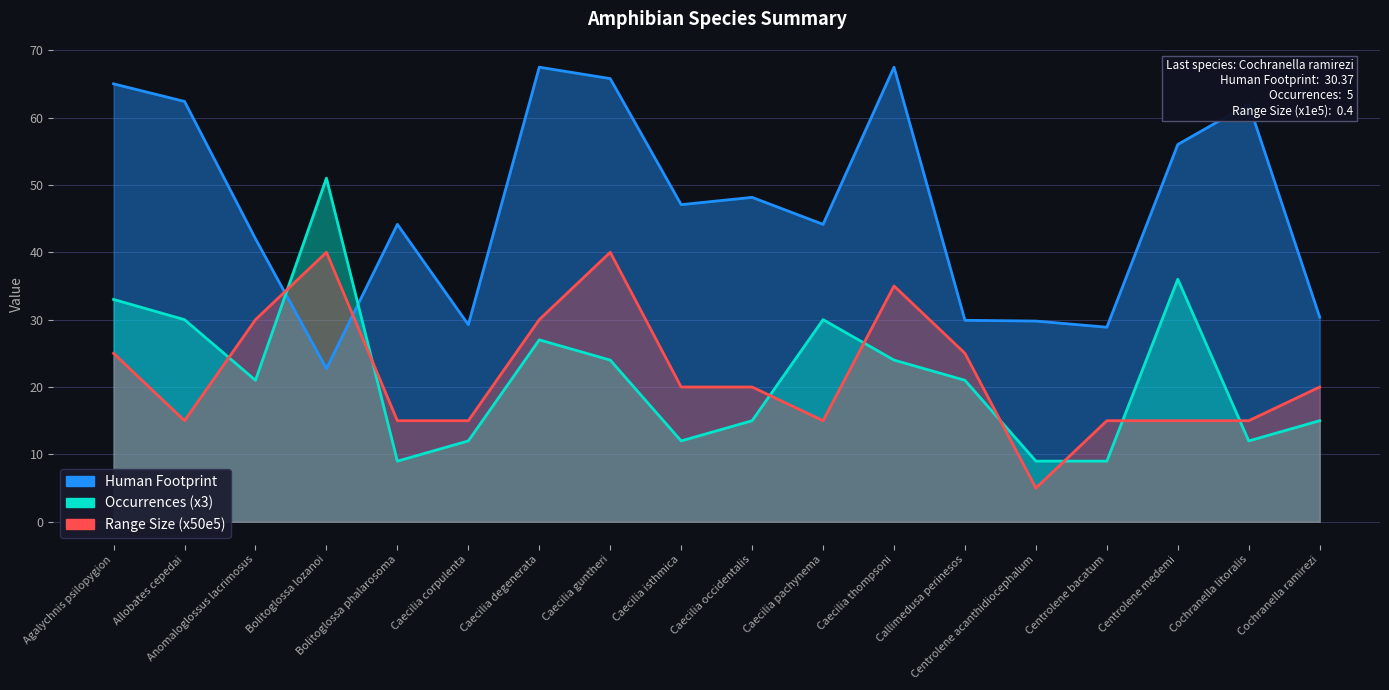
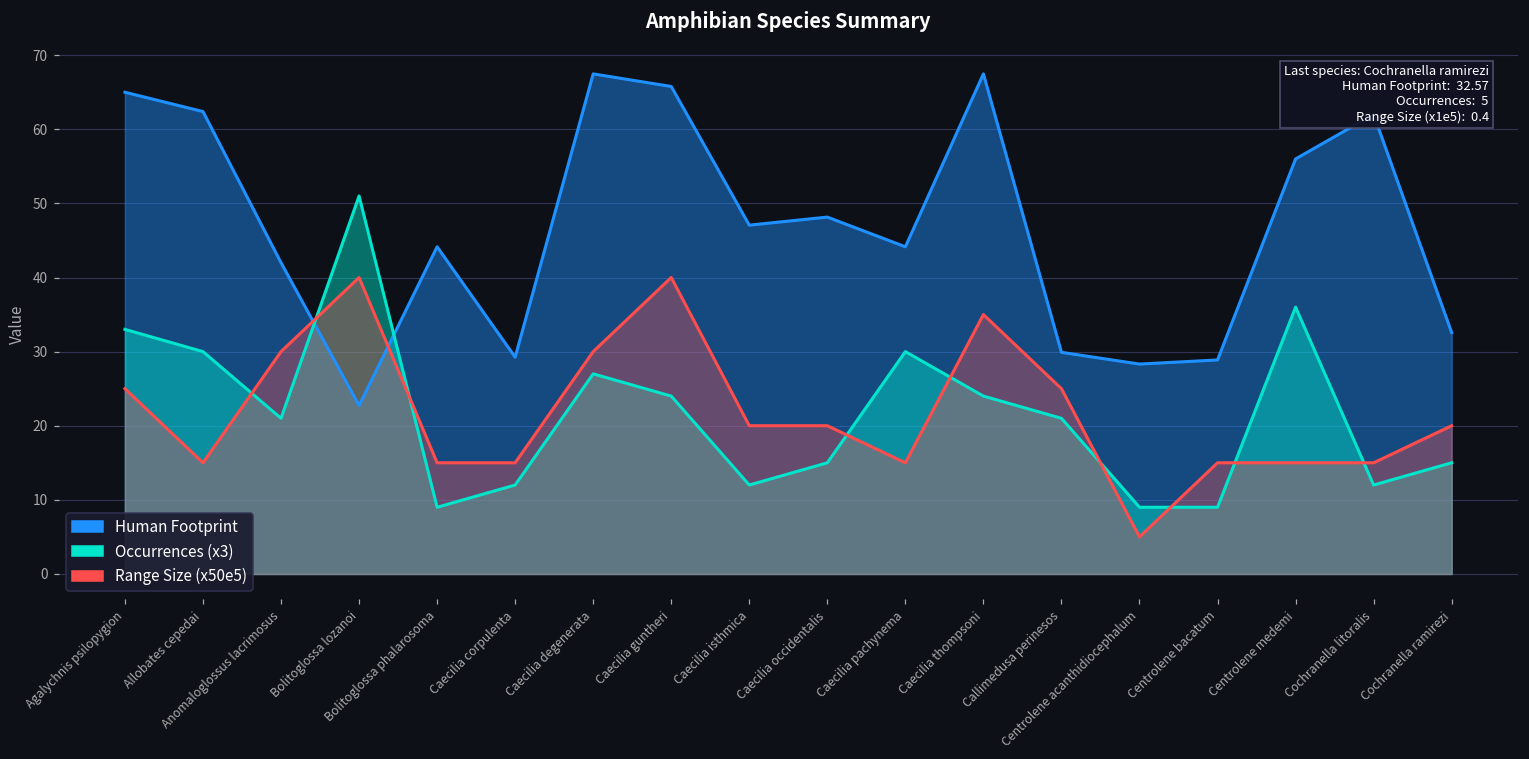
  {
    "Human Footprint": {
-     "Centrolene acanthidiocephalum": 30,
-     "Cochranella ramirezi": 30.37
+     "Centrolene acanthidiocephalum": 28,
+     "Cochranella ramirezi": 32.57
    },
    "Occurrences (x3)": {
      "Agalychnis psilopygion": 33,
      "Allobates cepedai": 30,
      "Anomaloglossus lacrimosus": 21,
      "Bolitoglossa lozanoi": 51,
      "Bolitoglossa phalarosoma": 9,
      "Caecilia corpulenta": 12,
      "Caecilia degenerata": 27,
      "Caecilia guntheri": 24,
      "Caecilia isthmica": 12,
      "Caecilia occidentalis": 15,
      "Caecilia pachynema": 30,
      "Caecilia thompsoni": 24,
      "Callimedusa perinesos": 21,
      "Centrolene acanthidiocephalum": 9,
      "Centrolene bacatum": 9,
      "Centrolene medemi": 36,
      "Cochranella litoralis": 12,
      "Cochranella ramirezi": 15
    },
    "Range Size (x50e5)": {
      "Agalychnis psilopygion": 25,
      "Allobates cepedai": 15,
      "Anomaloglossus lacrimosus": 30,
      "Bolitoglossa lozanoi": 40,
      "Bolitoglossa phalarosoma": 15,
      "Caecilia corpulenta": 15,
      "Caecilia degenerata": 30,
      "Caecilia guntheri": 40,
      "Caecilia isthmica": 20,
      "Caecilia occidentalis": 20,
      "Caecilia pachynema": 15,
      "Caecilia thompsoni": 35,
      "Callimedusa perinesos": 25,
      "Centrolene acanthidiocephalum": 5,
      "Centrolene bacatum": 15,
      "Centrolene medemi": 15,
      "Cochranella litoralis": 15,
      "Cochranella ramirezi": 20
    }
  }
